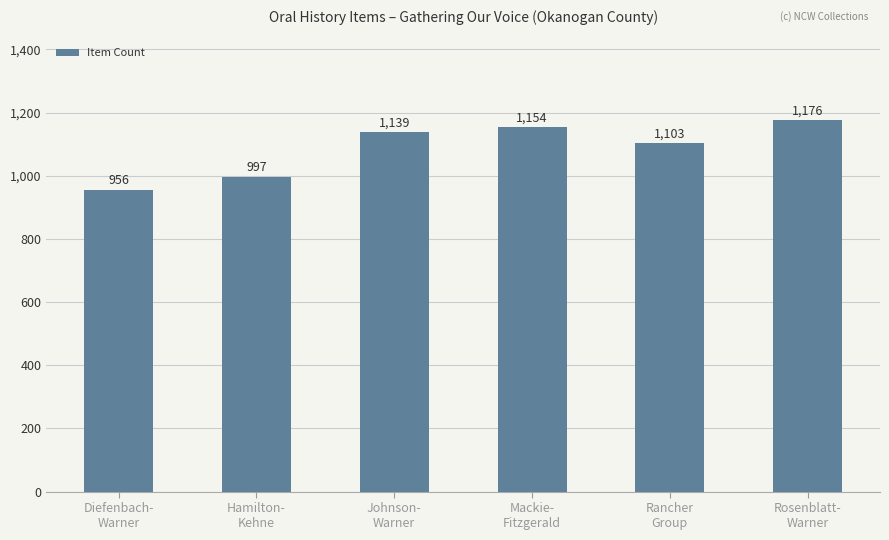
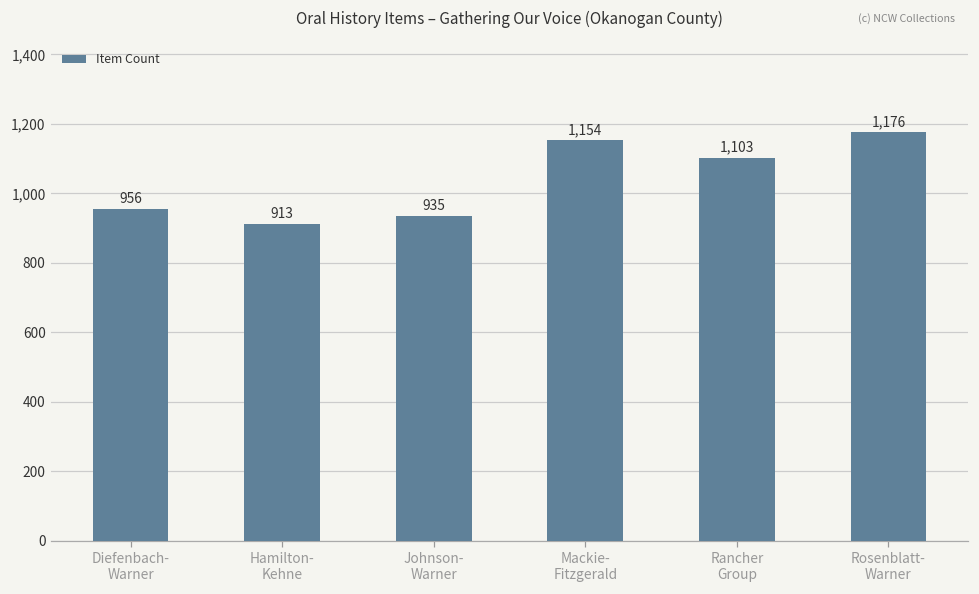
  {
    "Diefenbach- Warner": "956",
-   "Hamilton- Kehne": "997",
-   "Johnson- Warner": "1,139",
+   "Hamilton- Kehne": "913",
+   "Johnson- Warner": "935",
    "Mackie- Fitzgerald": "1,154",
    "Rancher Group": "1,103",
    "Rosenblatt- Warner": "1,176"
  }
